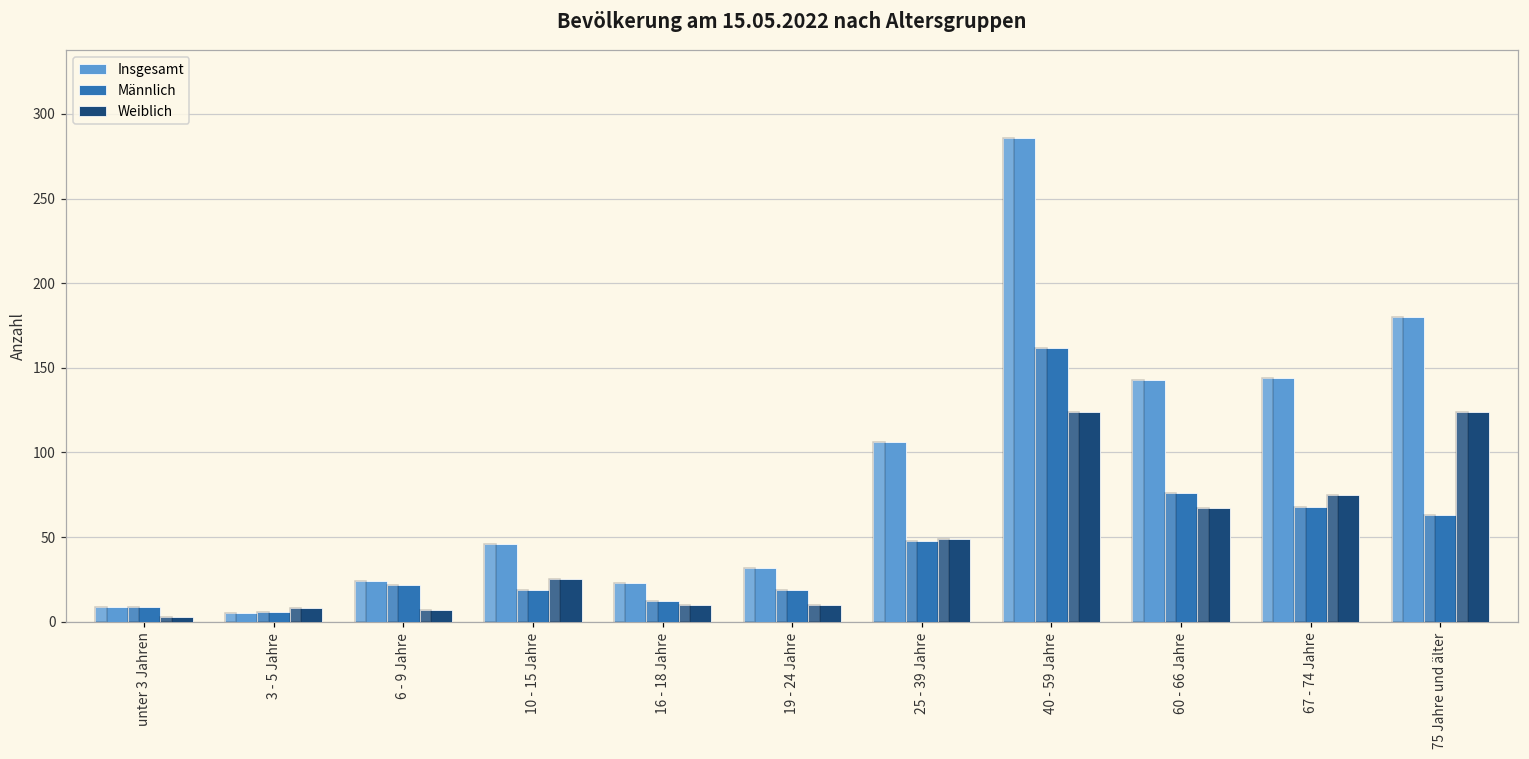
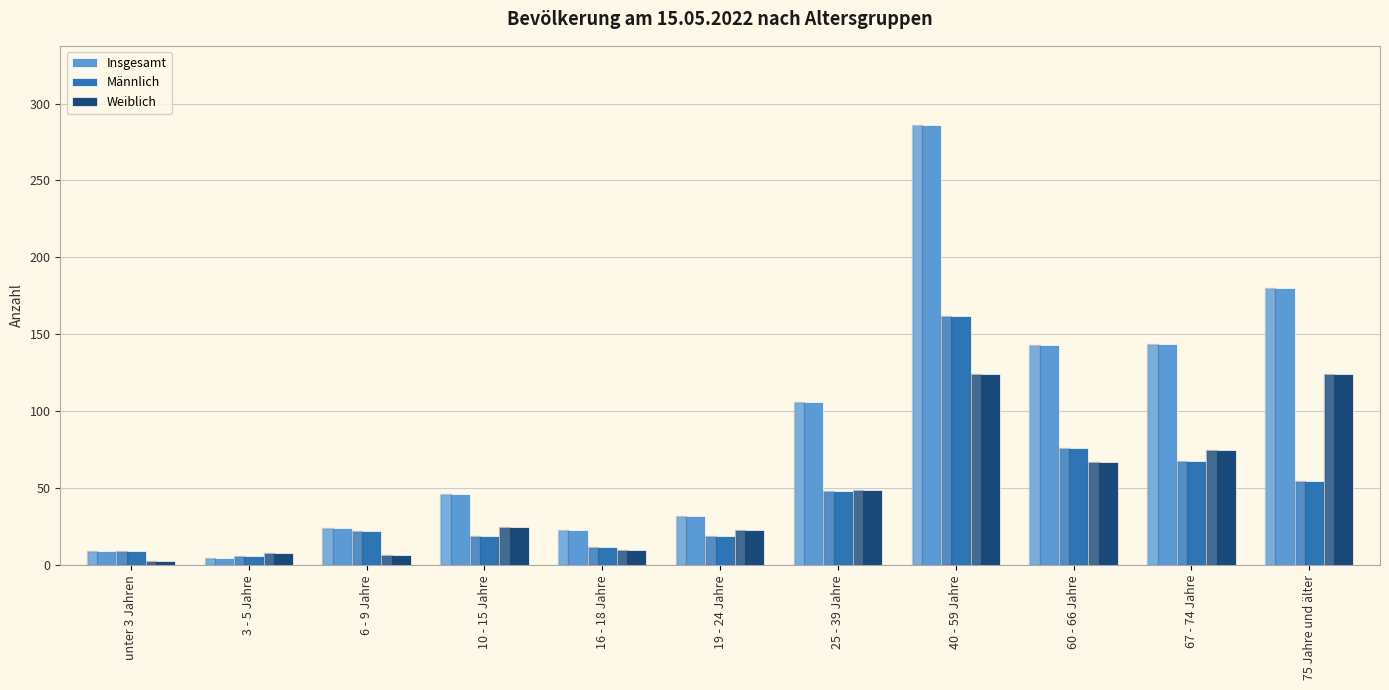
  {
    "Insgesamt": {
      "unter 3 Jahren": 9,
      "3 - 5 Jahre": 5,
      "6 - 9 Jahre": 24,
      "10 - 15 Jahre": 46,
      "16 - 18 Jahre": 23,
      "19 - 24 Jahre": 32,
      "25 - 39 Jahre": 106,
      "40 - 59 Jahre": 286,
      "60 - 66 Jahre": 143,
      "67 - 74 Jahre": 144,
      "75 Jahre und älter": 180
    },
    "Männlich": {
      "unter 3 Jahren": 9,
      "3 - 5 Jahre": 6,
      "6 - 9 Jahre": 22,
      "10 - 15 Jahre": 19,
      "16 - 18 Jahre": 12,
      "19 - 24 Jahre": 19,
      "25 - 39 Jahre": 48,
      "40 - 59 Jahre": 162,
      "60 - 66 Jahre": 76,
      "67 - 74 Jahre": 68,
-     "75 Jahre und älter": 63
+     "75 Jahre und älter": 55
    },
    "Weiblich": {
      "unter 3 Jahren": 3,
      "3 - 5 Jahre": 8,
      "6 - 9 Jahre": 7,
      "10 - 15 Jahre": 25,
      "16 - 18 Jahre": 10,
-     "19 - 24 Jahre": 10,
+     "19 - 24 Jahre": 23,
      "25 - 39 Jahre": 49,
      "40 - 59 Jahre": 124,
      "60 - 66 Jahre": 67,
      "67 - 74 Jahre": 75,
      "75 Jahre und älter": 124
    }
  }
